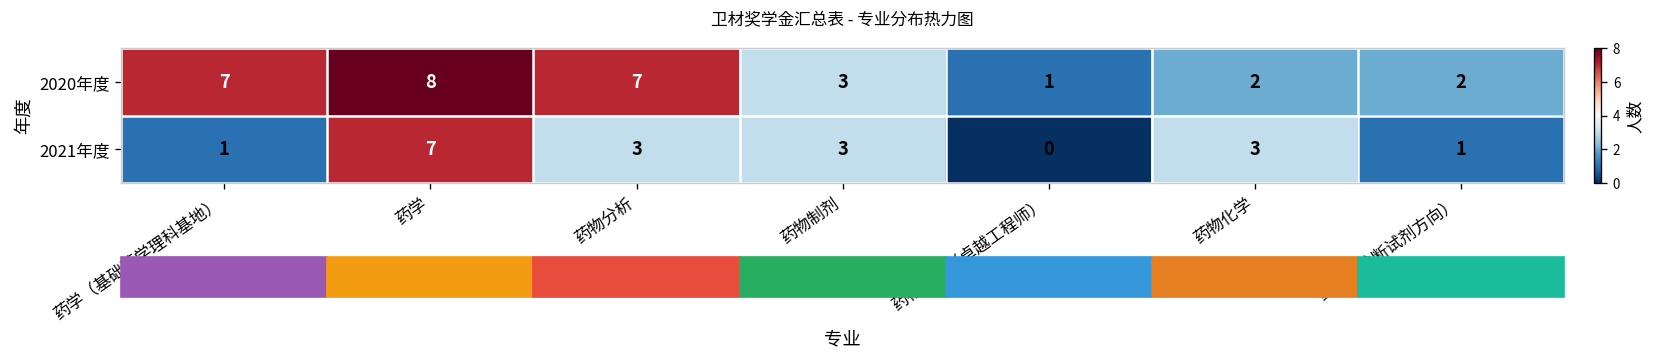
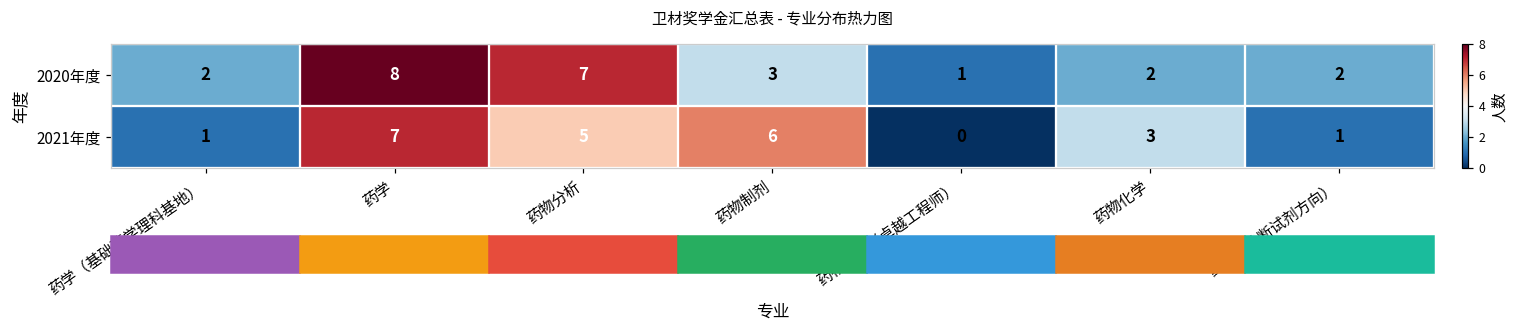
  {
    "2020年度": {
-     "药学（基础药学理科基地）": 7,
+     "药学（基础药学理科基地）": 2,
      "药学": 8,
      "药物分析": 7,
      "药物制剂": 3,
      "药物制剂（卓越工程师）": 1,
      "药物化学": 2,
      "药学（诊断试剂方向）": 2
    },
    "2021年度": {
      "药学（基础药学理科基地）": 1,
      "药学": 7,
-     "药物分析": 3,
-     "药物制剂": 3,
+     "药物分析": 5,
+     "药物制剂": 6,
      "药物制剂（卓越工程师）": 0,
      "药物化学": 3,
      "药学（诊断试剂方向）": 1
    }
  }
